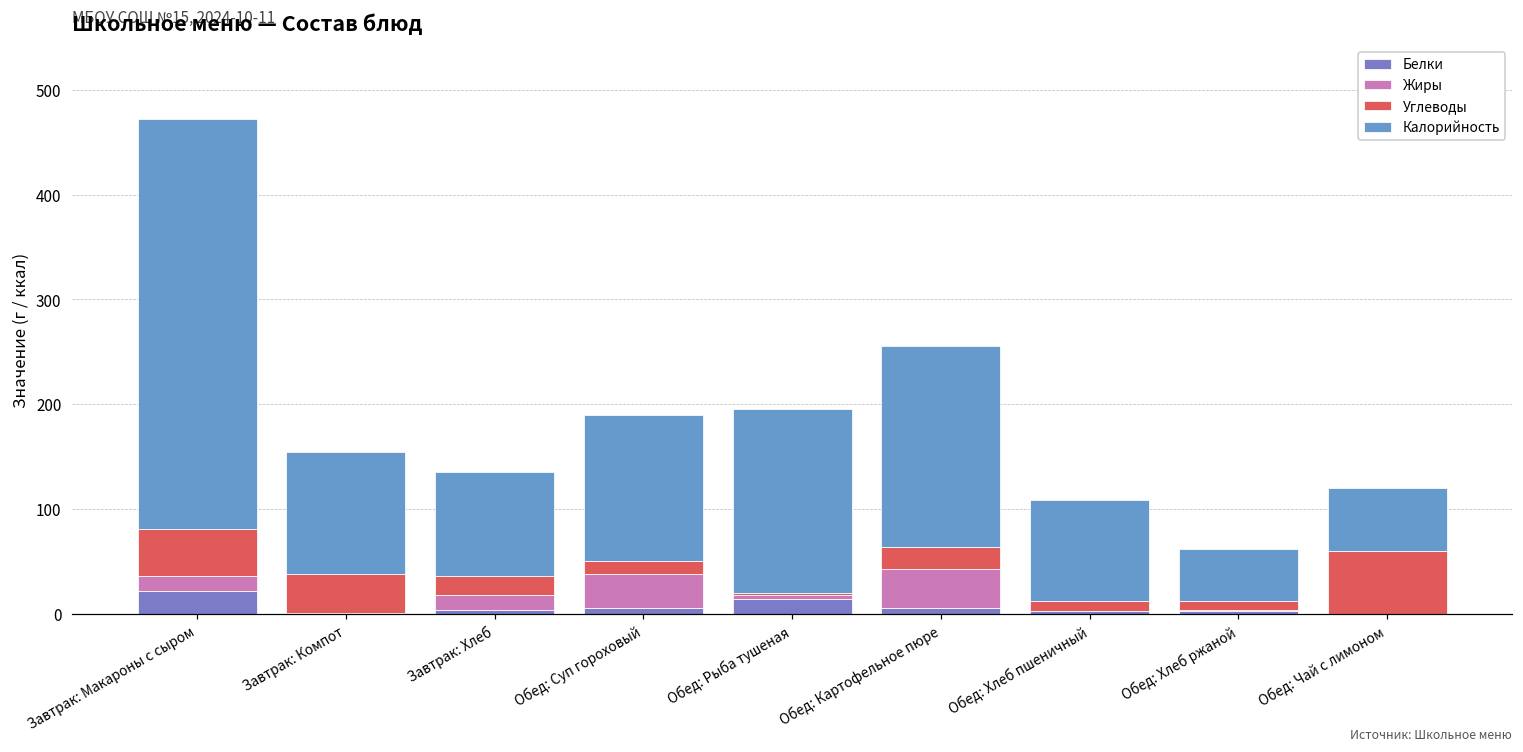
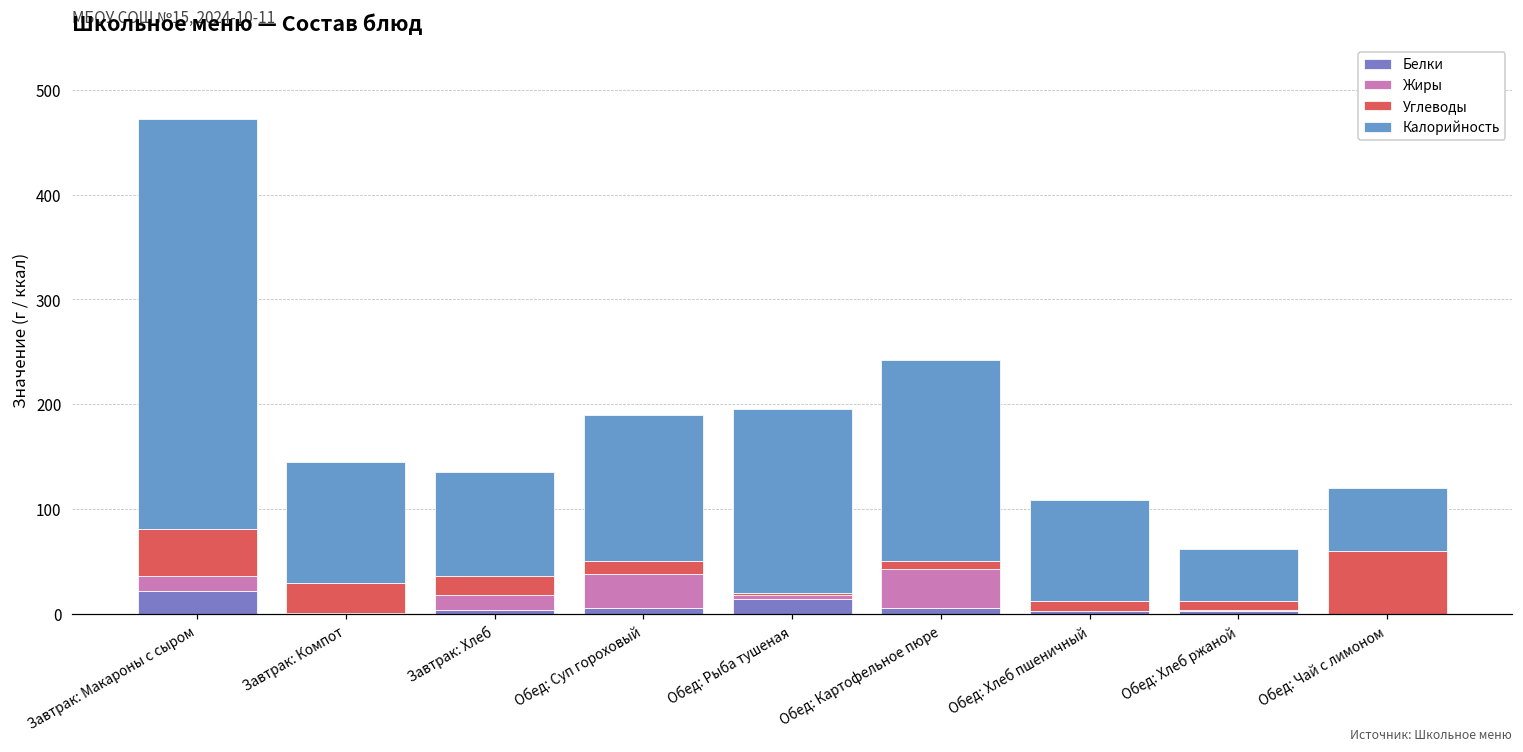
  {
    "Жиры": {
      "Завтрак: Макароны с сыром": 10,
      "Завтрак: Компот": 0,
      "Завтрак: Хлеб": 10,
      "Обед: Суп гороховый": 30,
      "Обед: Рыба тушеная": 0,
      "Обед: Картофельное пюре": 40,
      "Обед: Хлеб пшеничный": 0,
      "Обед: Чай с лимоном": 0
    },
    "Углеводы": {
      "Завтрак: Макароны с сыром": 50,
-     "Завтрак: Компот": 40,
+     "Завтрак: Компот": 30,
      "Завтрак: Хлеб": 20,
      "Обед: Суп гороховый": 10,
-     "Обед: Картофельное пюре": 20,
+     "Обед: Картофельное пюре": 10,
      "Обед: Хлеб пшеничный": 10,
      "Обед: Хлеб ржаной": 10,
      "Обед: Чай с лимоном": 60
    }
  }
